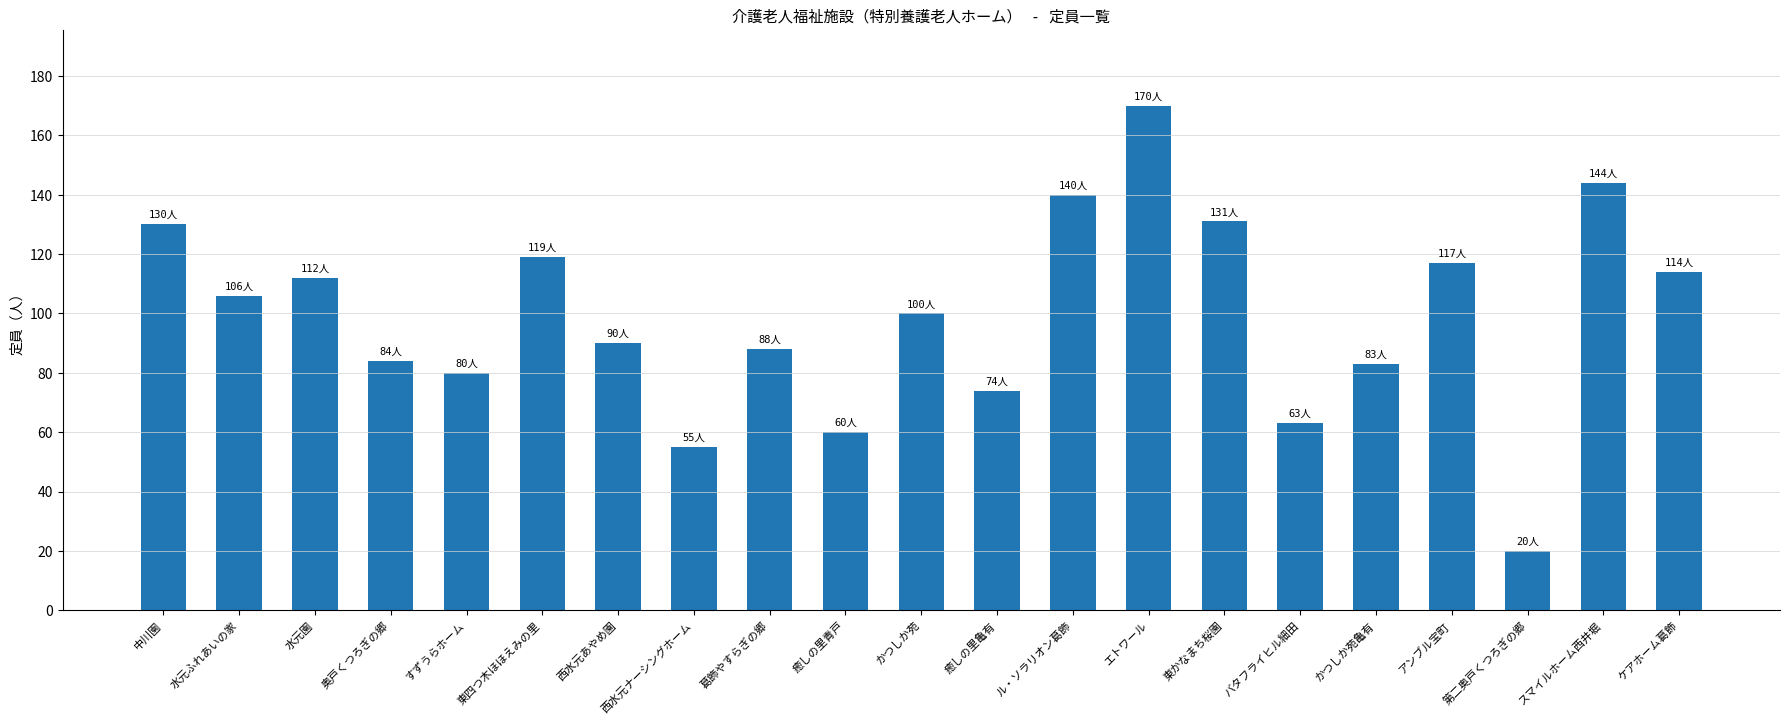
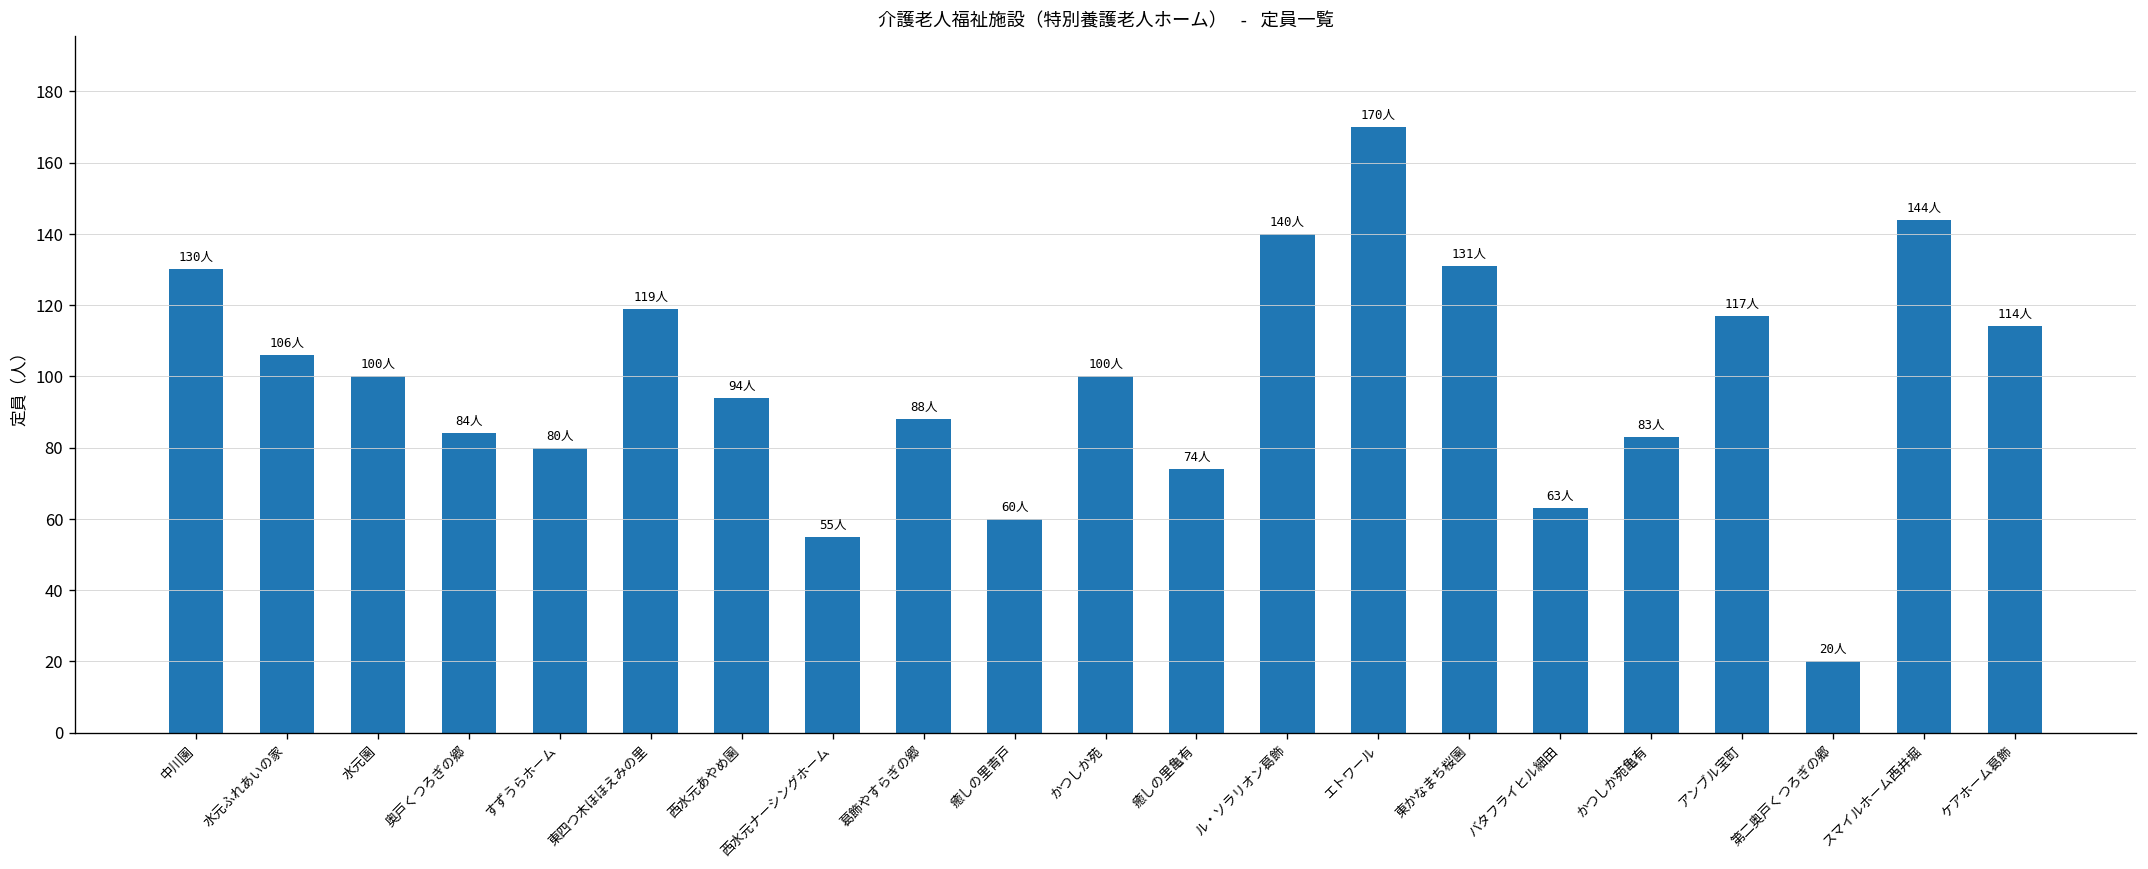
  {
    "中川園": "130人",
    "水元ふれあいの家": "106人",
-   "水元園": "112人",
+   "水元園": "100人",
    "奥戸くつろぎの郷": "84人",
    "すずうらホーム": "80人",
    "東四つ木ほほえみの里": "119人",
-   "西水元あやめ園": "90人",
+   "西水元あやめ園": "94人",
    "西水元ナーシングホーム": "55人",
    "葛飾やすらぎの郷": "88人",
    "癒しの里青戸": "60人",
    "かつしか苑": "100人",
    "癒しの里亀有": "74人",
    "ル・ソラリオン葛飾": "140人",
    "エトワール": "170人",
    "東かなまち桜園": "131人",
    "バタフライヒル細田": "63人",
    "かつしか苑亀有": "83人",
    "アンブル宝町": "117人",
    "第二奥戸くつろぎの郷": "20人",
    "スマイルホーム西井堀": "144人",
    "ケアホーム葛飾": "114人"
  }
